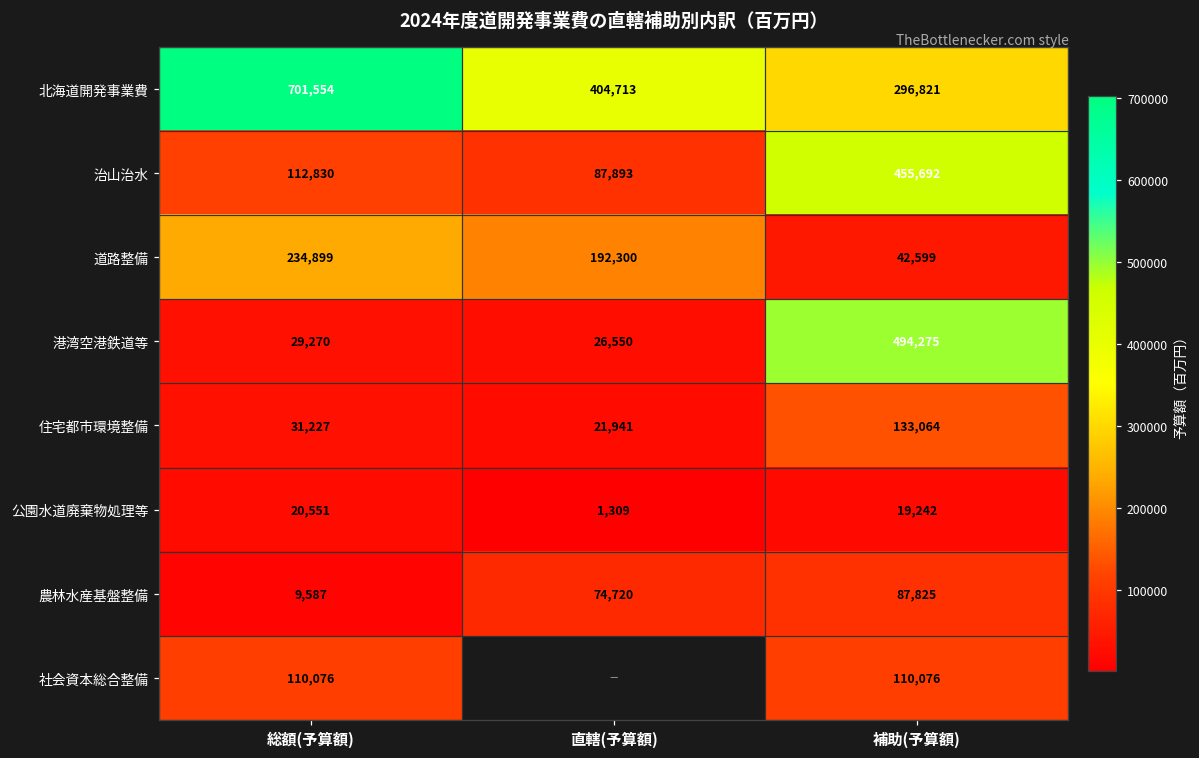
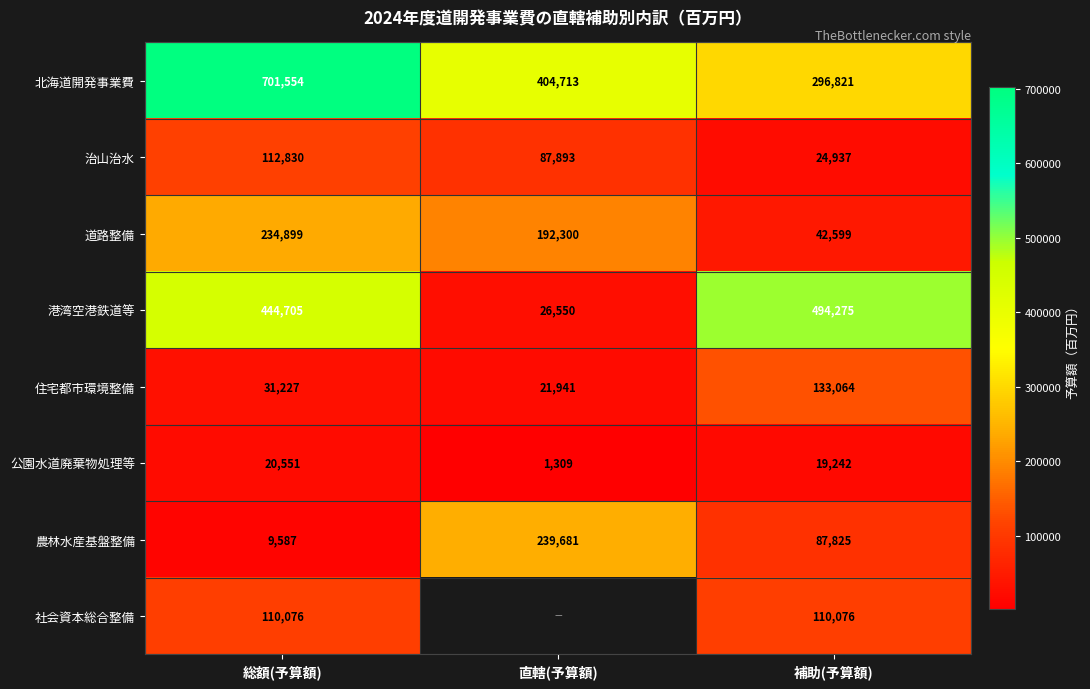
  {
    "北海道開発事業費": {
      "総額(予算額)": "701,554",
      "直轄(予算額)": "404,713",
      "補助(予算額)": "296,821"
    },
    "治山治水": {
      "総額(予算額)": "112,830",
      "直轄(予算額)": "87,893",
-     "補助(予算額)": "455,692"
+     "補助(予算額)": "24,937"
    },
    "道路整備": {
      "総額(予算額)": "234,899",
      "直轄(予算額)": "192,300",
      "補助(予算額)": "42,599"
    },
    "港湾空港鉄道等": {
-     "総額(予算額)": "29,270",
+     "総額(予算額)": "444,705",
      "直轄(予算額)": "26,550",
      "補助(予算額)": "494,275"
    },
    "住宅都市環境整備": {
      "総額(予算額)": "31,227",
      "直轄(予算額)": "21,941",
      "補助(予算額)": "133,064"
    },
    "公園水道廃棄物処理等": {
      "総額(予算額)": "20,551",
      "直轄(予算額)": "1,309",
      "補助(予算額)": "19,242"
    },
    "農林水産基盤整備": {
      "総額(予算額)": "9,587",
-     "直轄(予算額)": "74,720",
+     "直轄(予算額)": "239,681",
      "補助(予算額)": "87,825"
    },
    "社会資本総合整備": {
      "総額(予算額)": "110,076",
      "補助(予算額)": "110,076"
    }
  }
